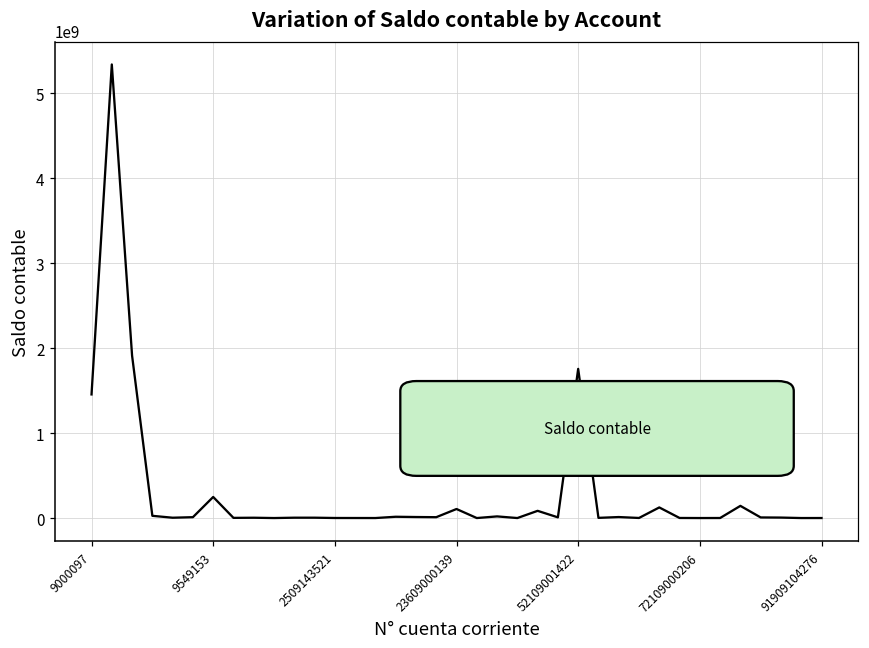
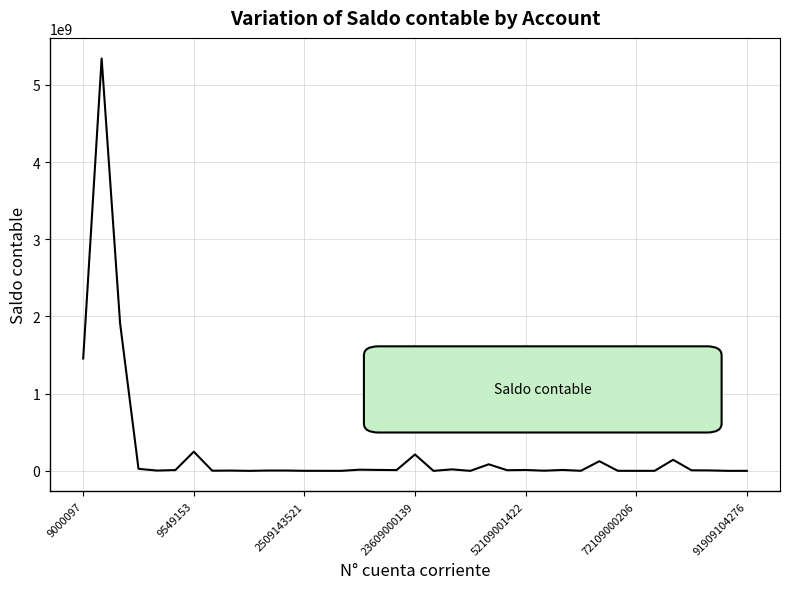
  {
    "9000097": 1500000000,
    "9549153": 200000000,
    "2509143521": 0,
-   "23609000139": 100000000,
-   "52109001422": 1800000000,
+   "23609000139": 200000000,
+   "52109001422": 0,
    "72109000206": 0,
    "91909104276": 0
  }
